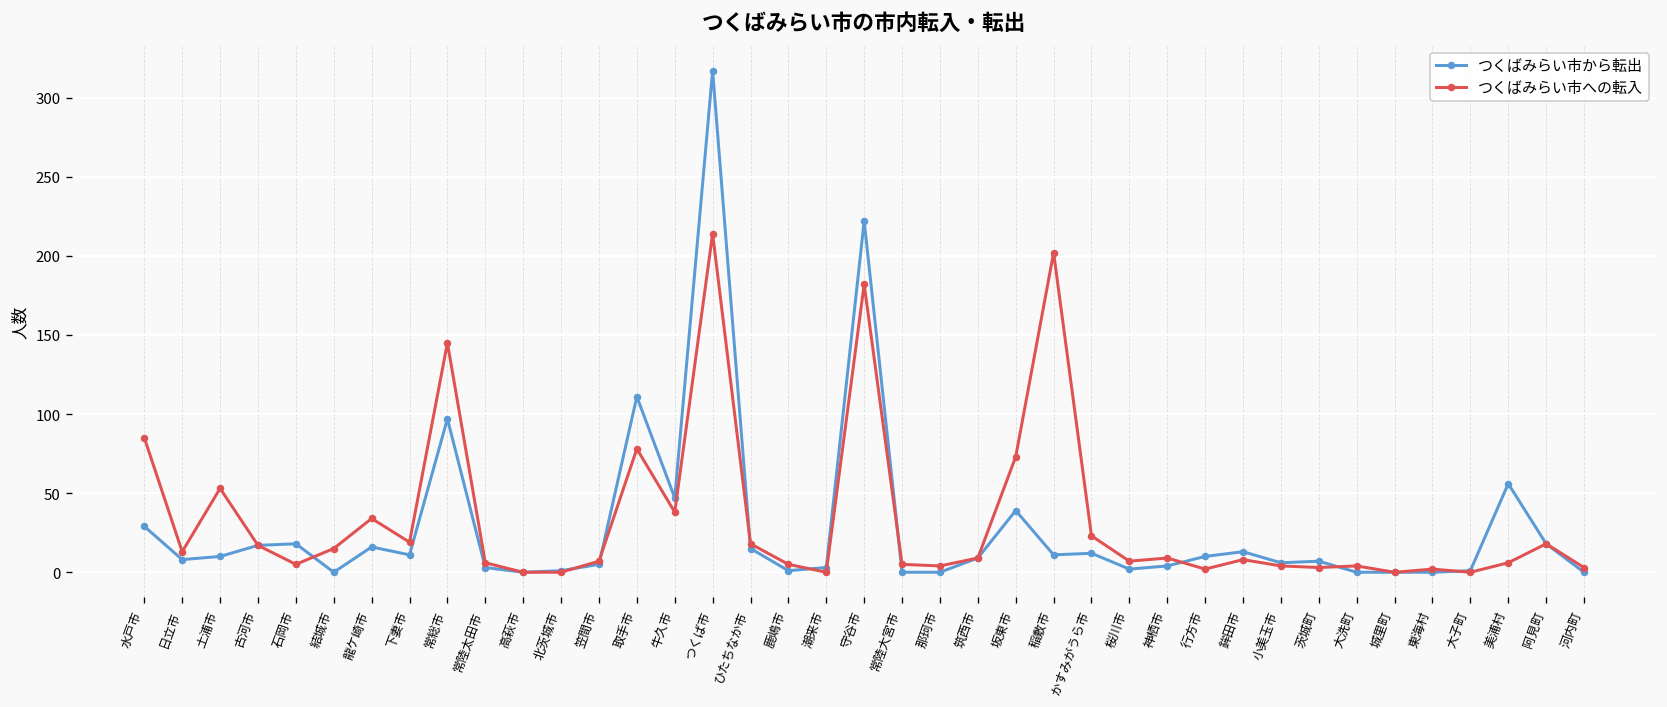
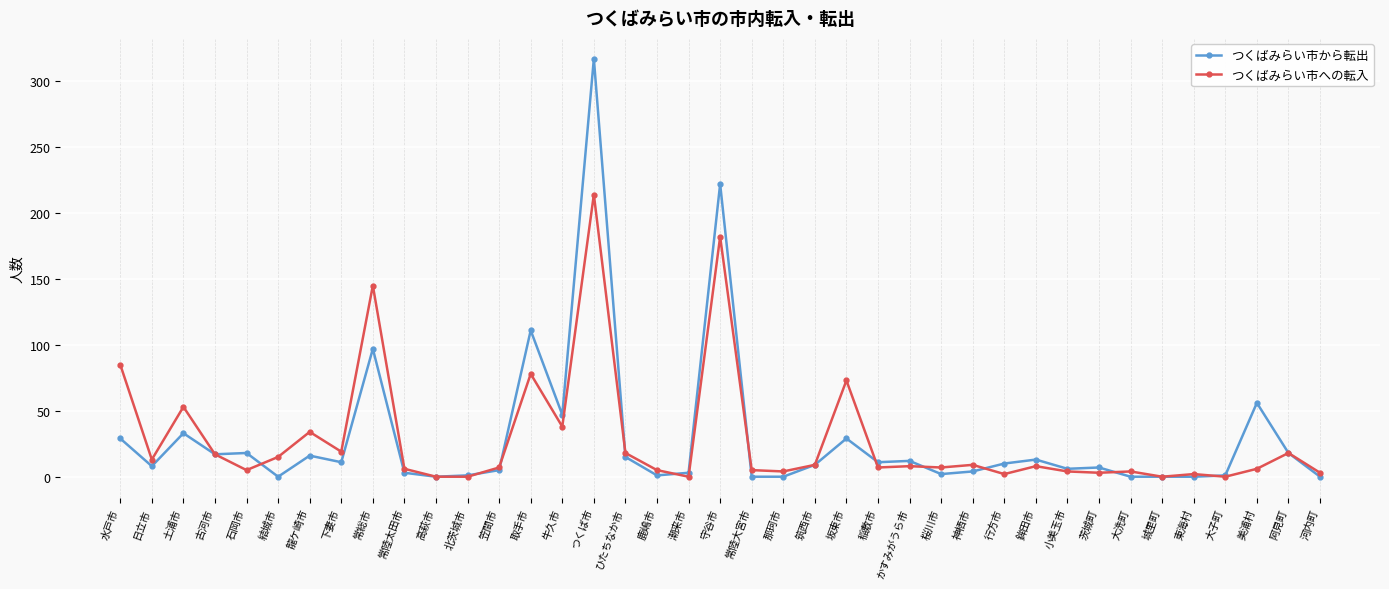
  {
    "つくばみらい市から転出": {
      "水戸市": 29,
      "日立市": 8,
-     "土浦市": 10,
+     "土浦市": 33,
      "石岡市": 18,
      "結城市": 0,
      "龍ケ崎市": 16,
      "下妻市": 11,
      "常総市": 97,
      "常陸太田市": 3,
      "笠間市": 5,
      "取手市": 111,
      "牛久市": 47,
      "つくば市": 317,
      "ひたちなか市": 15,
      "鹿嶋市": 1,
      "潮来市": 3,
      "守谷市": 222,
      "常陸大宮市": 0,
      "那珂市": 0,
-     "坂東市": 39,
+     "坂東市": 29,
      "稲敷市": 11,
      "かすみがうら市": 12,
      "桜川市": 2,
      "神栖市": 4,
      "行方市": 10,
      "鉾田市": 13,
      "小美玉市": 6,
      "茨城町": 7,
      "大洗町": 0,
      "東海村": 0,
      "美浦村": 56,
      "河内町": 0
    },
    "つくばみらい市への転入": {
      "水戸市": 85,
      "日立市": 13,
      "土浦市": 53,
      "石岡市": 5,
      "結城市": 15,
      "龍ケ崎市": 34,
      "下妻市": 19,
      "常総市": 145,
      "常陸太田市": 6,
      "笠間市": 7,
      "取手市": 78,
      "牛久市": 38,
      "つくば市": 214,
      "ひたちなか市": 18,
      "鹿嶋市": 5,
      "潮来市": 0,
      "守谷市": 182,
      "常陸大宮市": 5,
      "那珂市": 4,
      "坂東市": 73,
-     "稲敷市": 202,
-     "かすみがうら市": 23,
+     "稲敷市": 7,
+     "かすみがうら市": 8,
      "桜川市": 7,
      "神栖市": 9,
      "行方市": 2,
      "鉾田市": 8,
      "小美玉市": 4,
      "茨城町": 3,
      "大洗町": 4,
      "東海村": 2,
      "美浦村": 6,
      "河内町": 3
    }
  }
